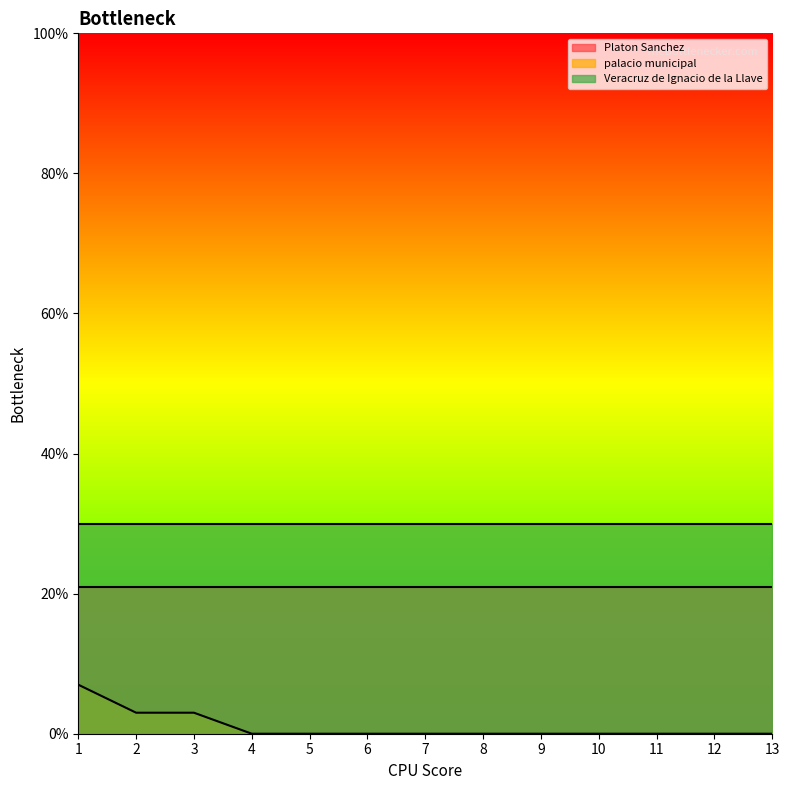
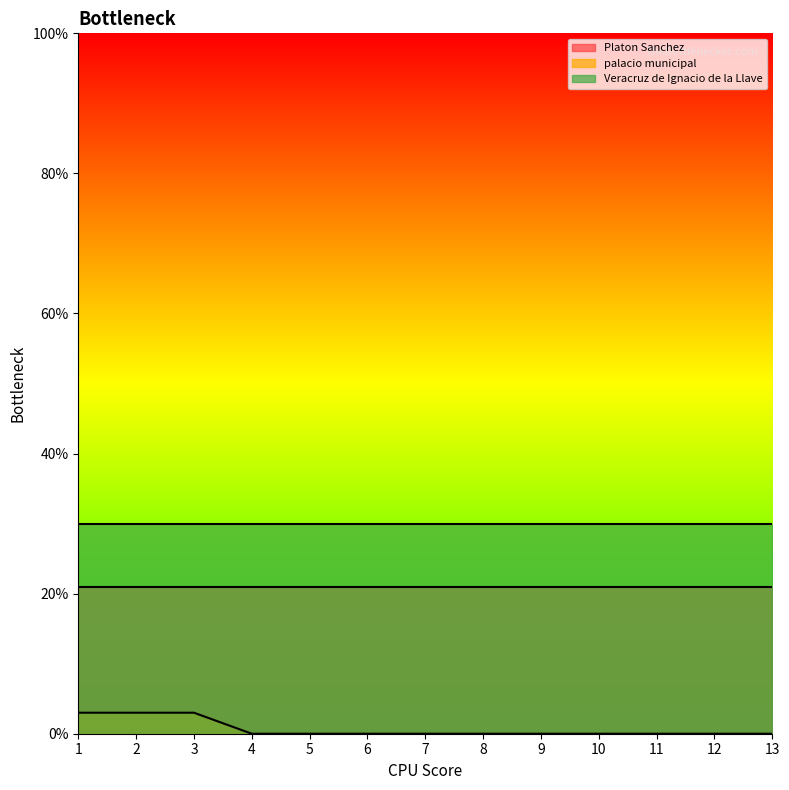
  {
    "Platon Sanchez": {
      "1": "21%",
      "2": "21%",
      "3": "21%",
      "4": "21%",
      "5": "21%",
      "6": "21%",
      "7": "21%",
      "8": "21%",
      "9": "21%",
      "10": "21%",
      "11": "21%",
      "12": "21%",
      "13": "21%"
    },
    "palacio municipal": {
-     "1": "7%",
+     "1": "3%",
      "2": "3%",
      "3": "3%",
      "4": "0%",
      "5": "0%",
      "6": "0%",
      "7": "0%",
      "8": "0%",
      "9": "0%",
      "10": "0%",
      "11": "0%",
      "12": "0%",
      "13": "0%"
    },
    "Veracruz de Ignacio de la Llave": {
      "1": "30%",
      "2": "30%",
      "3": "30%",
      "4": "30%",
      "5": "30%",
      "6": "30%",
      "7": "30%",
      "8": "30%",
      "9": "30%",
      "10": "30%",
      "11": "30%",
      "12": "30%",
      "13": "30%"
    }
  }
